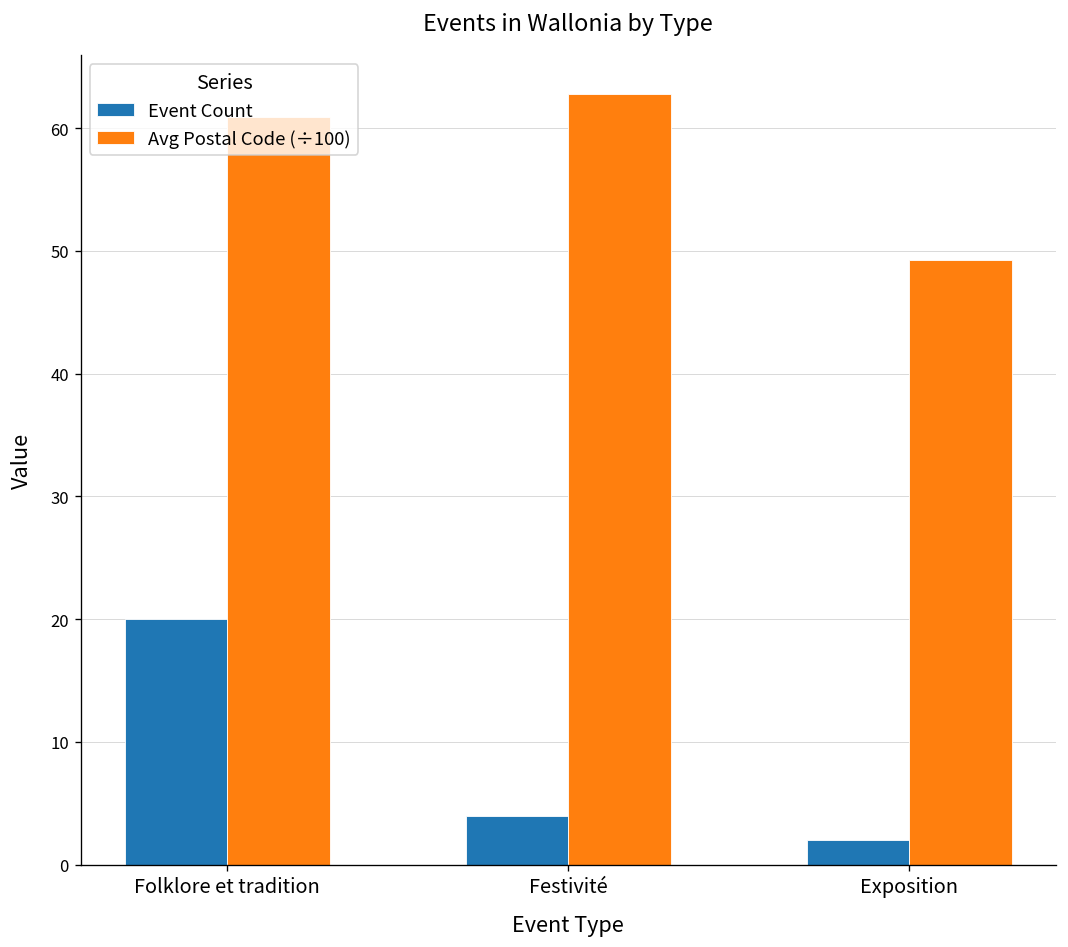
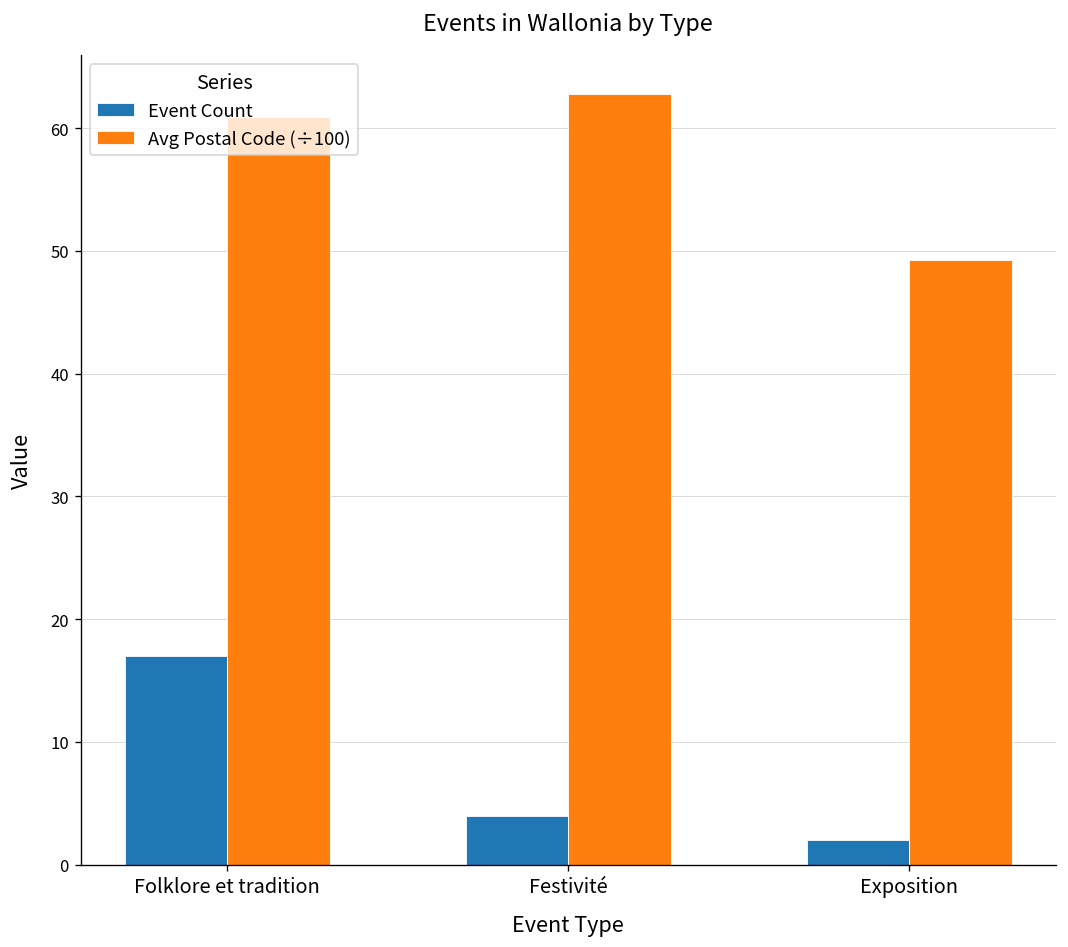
  {
    "Event Count": {
-     "Folklore et tradition": 20,
+     "Folklore et tradition": 17,
      "Festivité": 4,
      "Exposition": 2
    },
    "Avg Postal Code (÷100)": {
      "Festivité": 63,
      "Exposition": 49
    }
  }
